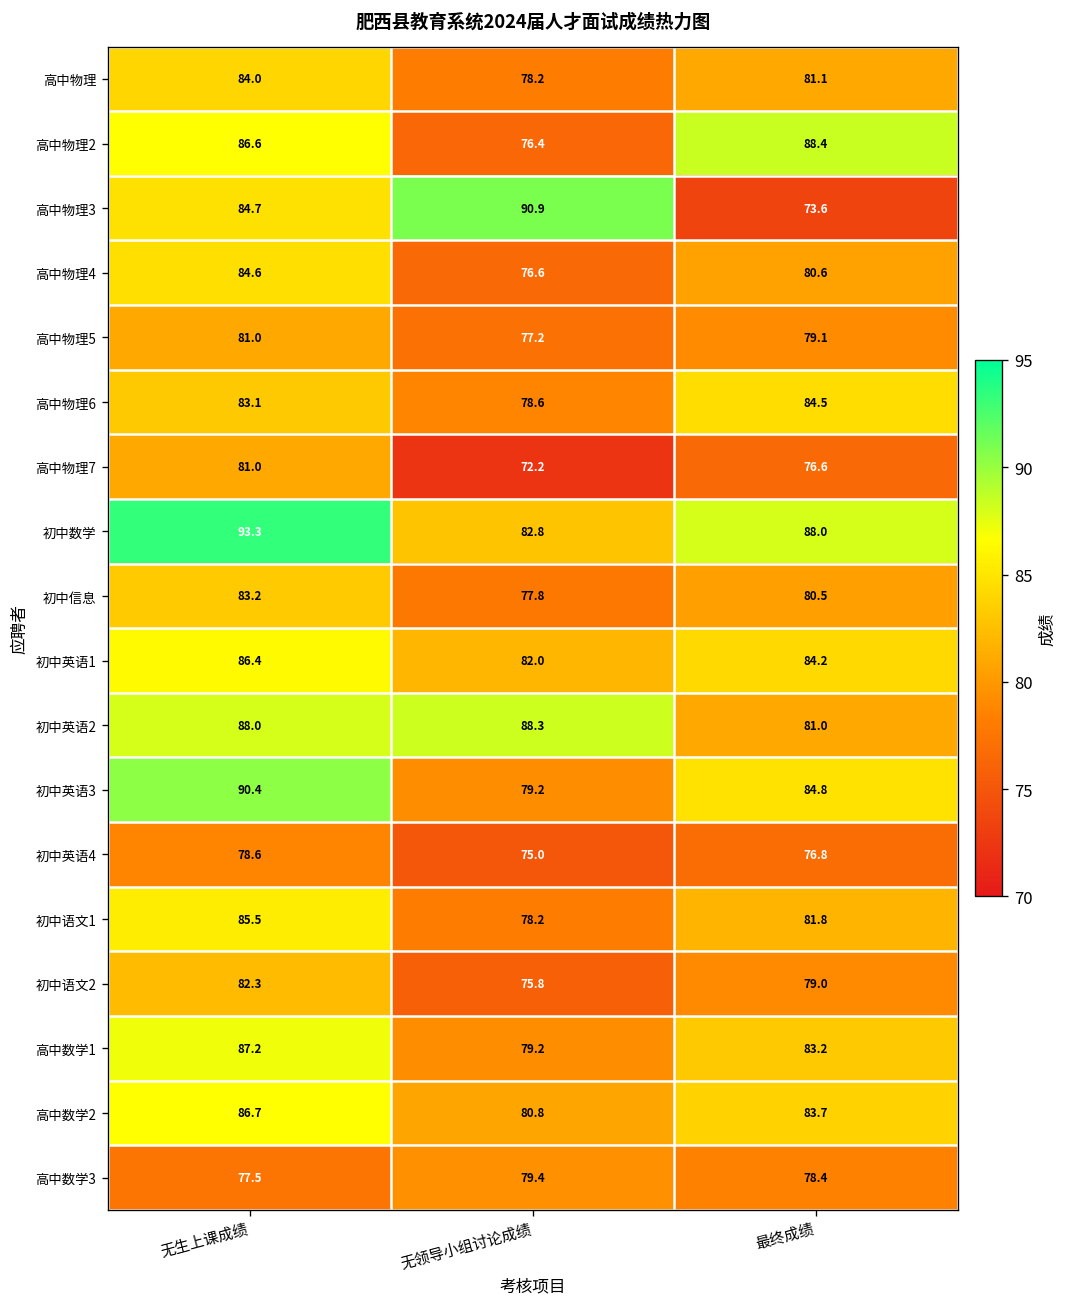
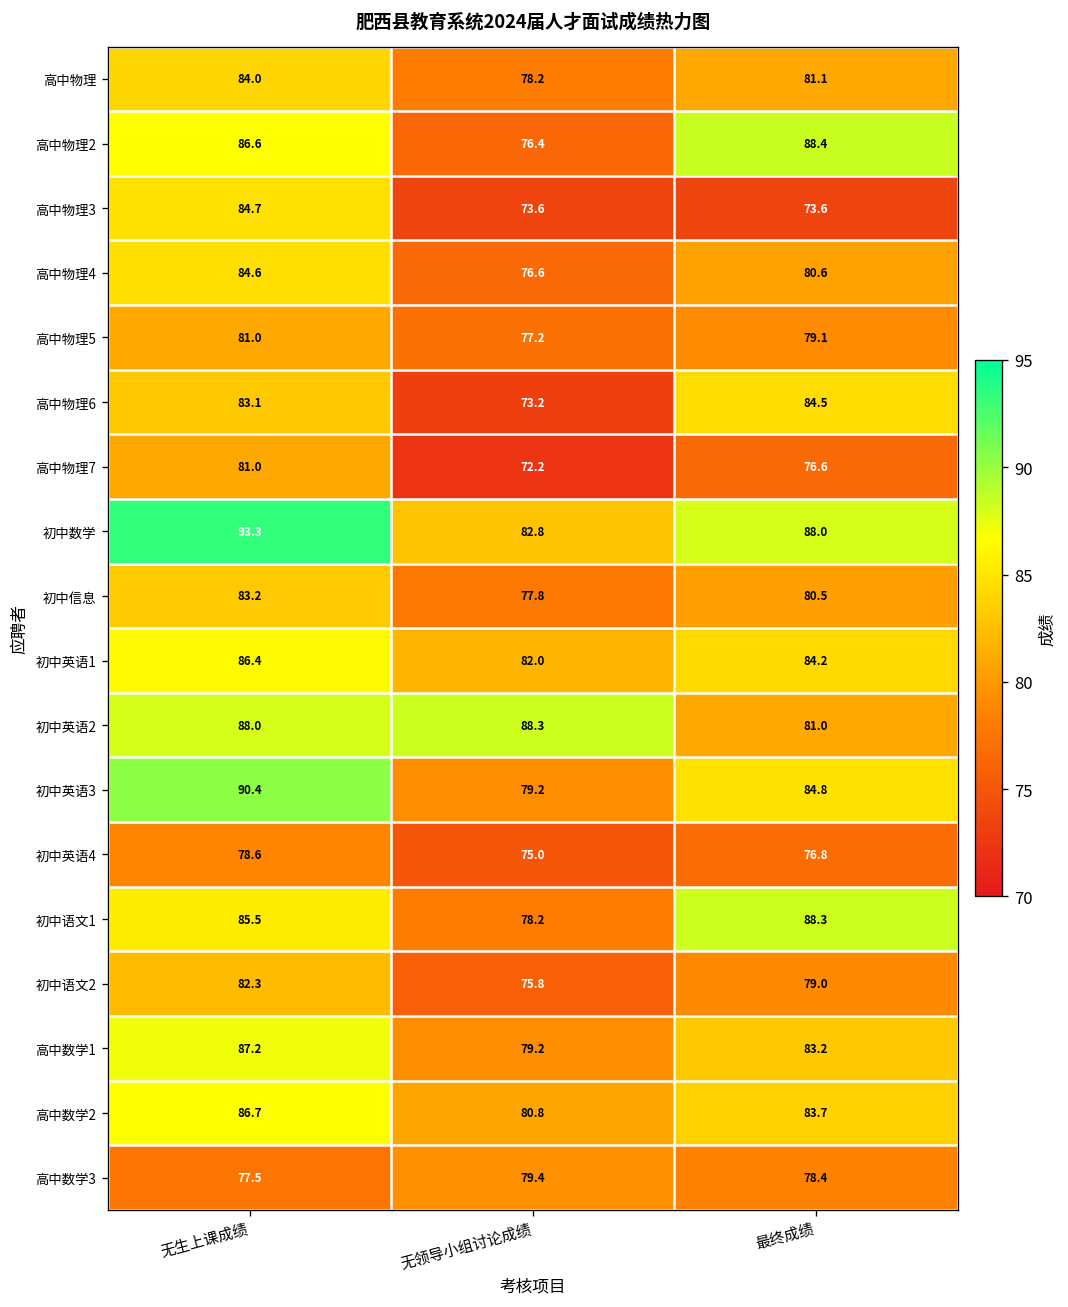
  {
    "高中物理": {
      "无生上课成绩": 84.0,
      "无领导小组讨论成绩": 78.2,
      "最终成绩": 81.1
    },
    "高中物理2": {
      "无生上课成绩": 86.6,
      "无领导小组讨论成绩": 76.4,
      "最终成绩": 88.4
    },
    "高中物理3": {
      "无生上课成绩": 84.7,
-     "无领导小组讨论成绩": 90.9,
+     "无领导小组讨论成绩": 73.6,
      "最终成绩": 73.6
    },
    "高中物理4": {
      "无生上课成绩": 84.6,
      "无领导小组讨论成绩": 76.6,
      "最终成绩": 80.6
    },
    "高中物理5": {
      "无生上课成绩": 81.0,
      "无领导小组讨论成绩": 77.2,
      "最终成绩": 79.1
    },
    "高中物理6": {
      "无生上课成绩": 83.1,
-     "无领导小组讨论成绩": 78.6,
+     "无领导小组讨论成绩": 73.2,
      "最终成绩": 84.5
    },
    "高中物理7": {
      "无生上课成绩": 81.0,
      "无领导小组讨论成绩": 72.2,
      "最终成绩": 76.6
    },
    "初中数学": {
      "无生上课成绩": 93.3,
      "无领导小组讨论成绩": 82.8,
      "最终成绩": 88.0
    },
    "初中信息": {
      "无生上课成绩": 83.2,
      "无领导小组讨论成绩": 77.8,
      "最终成绩": 80.5
    },
    "初中英语1": {
      "无生上课成绩": 86.4,
      "无领导小组讨论成绩": 82.0,
      "最终成绩": 84.2
    },
    "初中英语2": {
      "无生上课成绩": 88.0,
      "无领导小组讨论成绩": 88.3,
      "最终成绩": 81.0
    },
    "初中英语3": {
      "无生上课成绩": 90.4,
      "无领导小组讨论成绩": 79.2,
      "最终成绩": 84.8
    },
    "初中英语4": {
      "无生上课成绩": 78.6,
      "无领导小组讨论成绩": 75.0,
      "最终成绩": 76.8
    },
    "初中语文1": {
      "无生上课成绩": 85.5,
      "无领导小组讨论成绩": 78.2,
-     "最终成绩": 81.8
+     "最终成绩": 88.3
    },
    "初中语文2": {
      "无生上课成绩": 82.3,
      "无领导小组讨论成绩": 75.8,
      "最终成绩": 79.0
    },
    "高中数学1": {
      "无生上课成绩": 87.2,
      "无领导小组讨论成绩": 79.2,
      "最终成绩": 83.2
    },
    "高中数学2": {
      "无生上课成绩": 86.7,
      "无领导小组讨论成绩": 80.8,
      "最终成绩": 83.7
    },
    "高中数学3": {
      "无生上课成绩": 77.5,
      "无领导小组讨论成绩": 79.4,
      "最终成绩": 78.4
    }
  }
